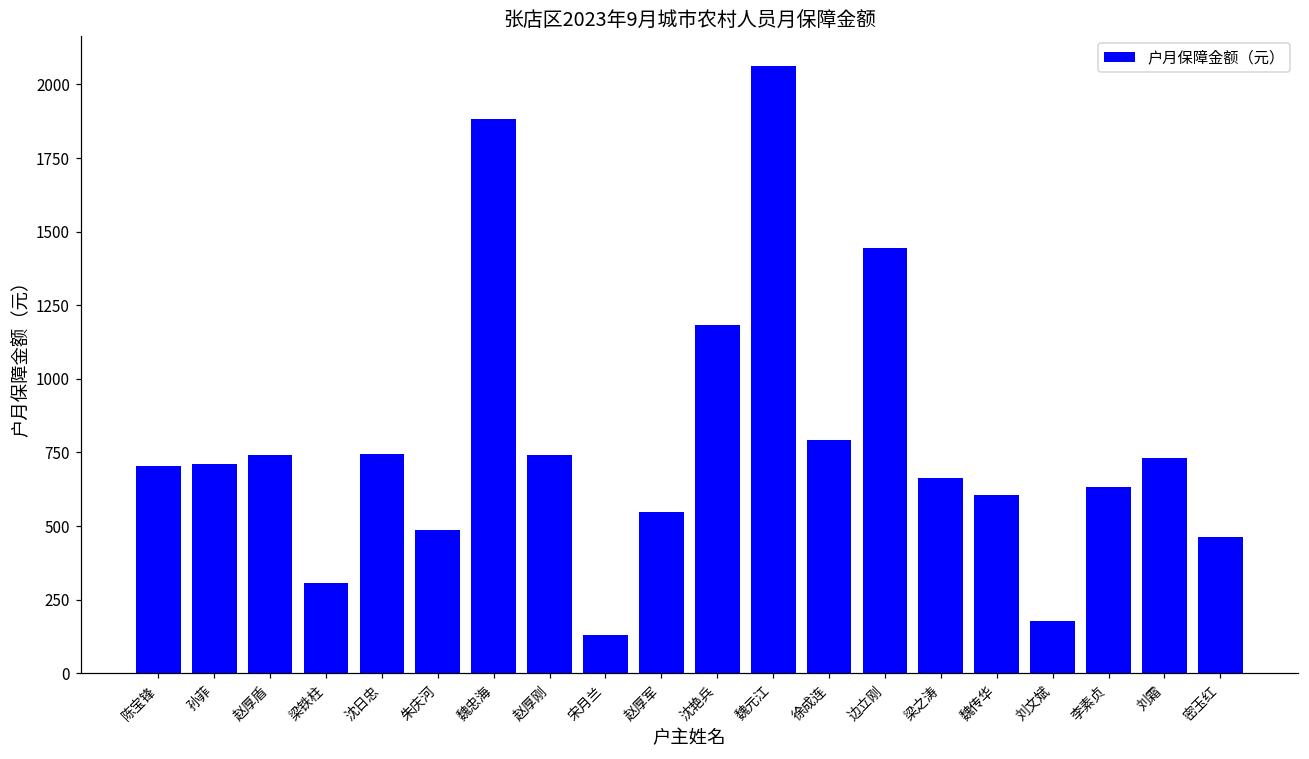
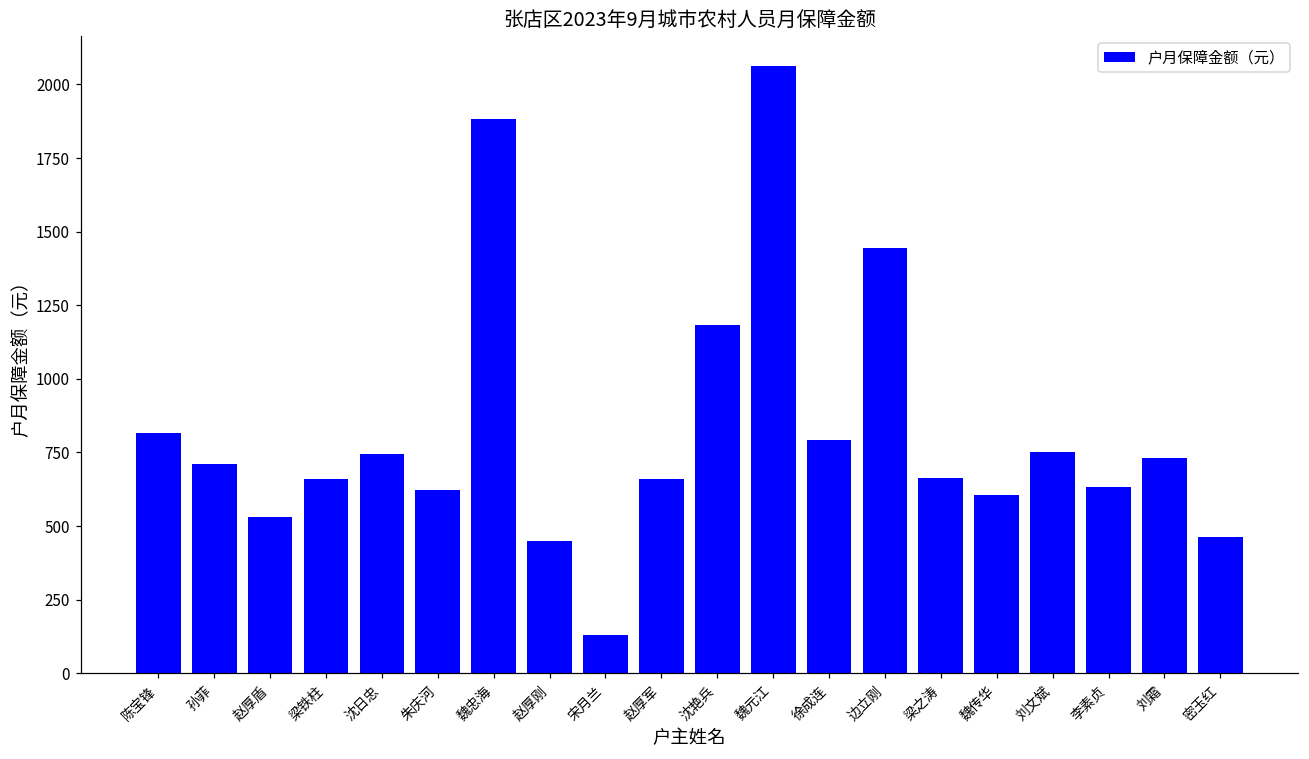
  {
-   "陈宝锋": 700,
+   "陈宝锋": 820,
    "孙菲": 710,
-   "赵厚盾": 740,
-   "梁铁柱": 310,
+   "赵厚盾": 530,
+   "梁铁柱": 660,
    "沈日忠": 740,
-   "朱庆河": 490,
+   "朱庆河": 620,
    "魏忠海": 1880,
-   "赵厚刚": 740,
+   "赵厚刚": 450,
    "宋月兰": 130,
-   "赵厚军": 550,
+   "赵厚军": 660,
    "沈艳兵": 1180,
    "魏元江": 2060,
    "徐成连": 790,
    "边立刚": 1450,
    "梁之涛": 660,
    "魏传华": 610,
-   "刘文斌": 180,
+   "刘文斌": 750,
    "李素贞": 630,
    "刘霜": 730,
    "密玉红": 460
  }
